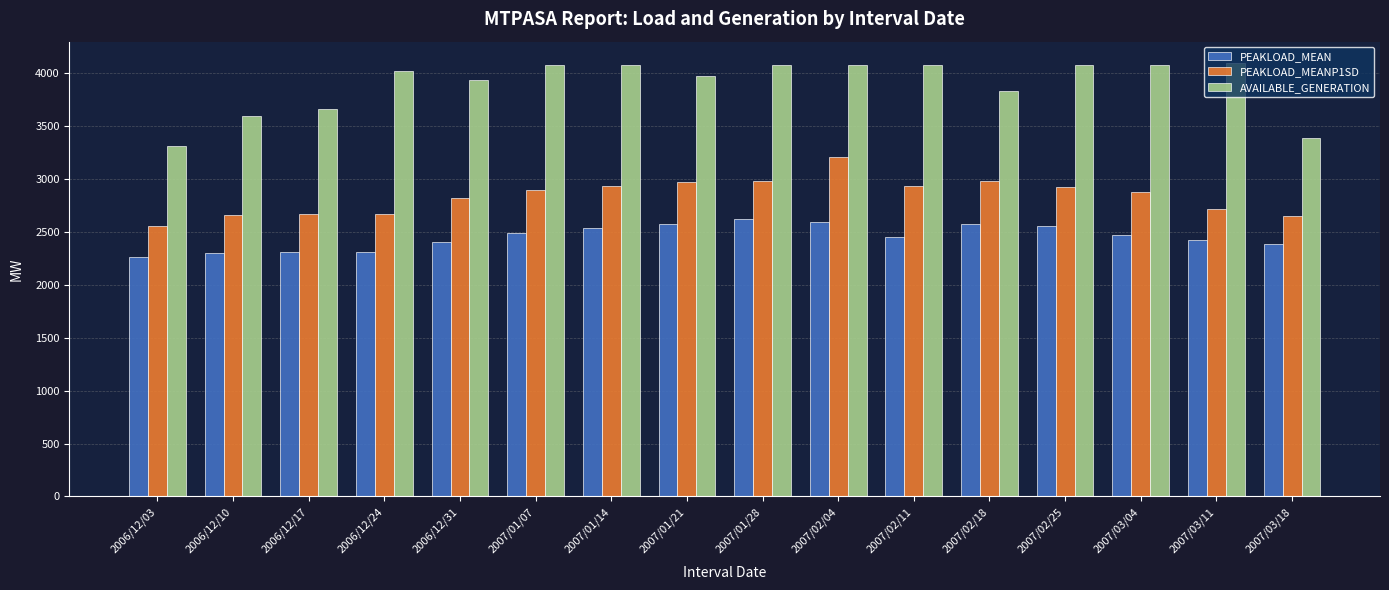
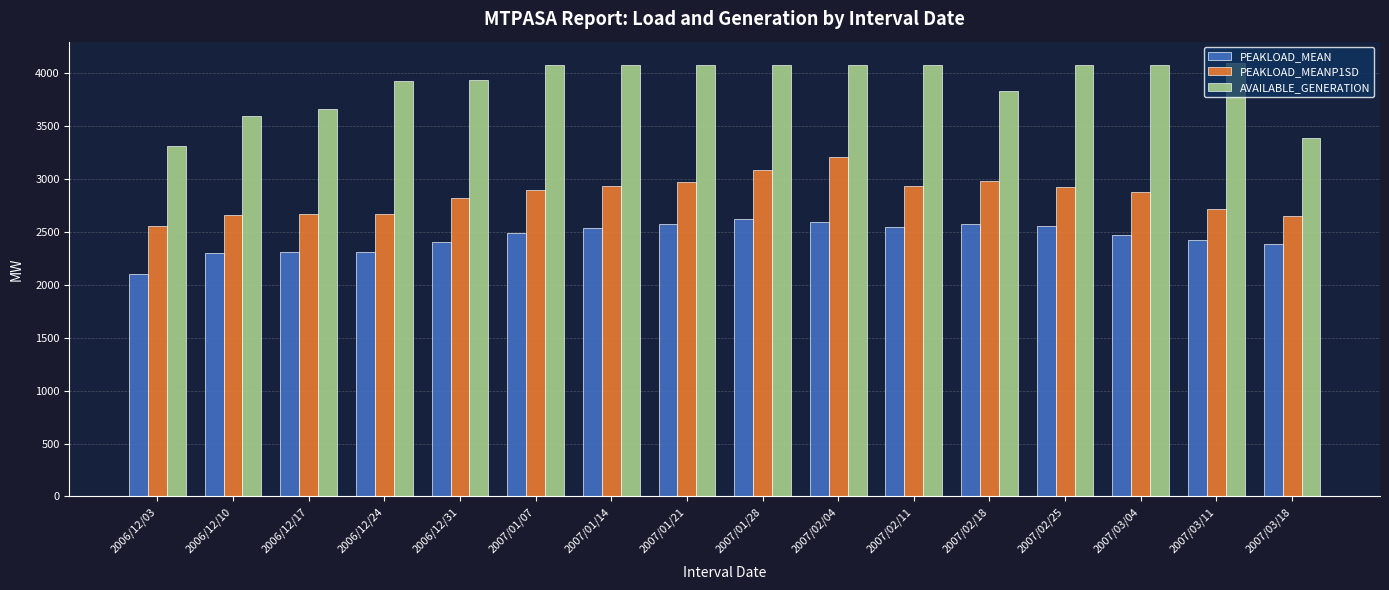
  {
    "PEAKLOAD_MEAN": {
-     "2006/12/03": 2260,
+     "2006/12/03": 2110,
      "2006/12/10": 2300,
      "2006/12/17": 2310,
      "2006/12/24": 2310,
      "2006/12/31": 2400,
      "2007/01/07": 2480,
      "2007/01/14": 2530,
      "2007/01/21": 2570,
      "2007/01/28": 2620,
      "2007/02/04": 2590,
-     "2007/02/11": 2450,
+     "2007/02/11": 2550,
      "2007/02/18": 2570,
      "2007/02/25": 2550,
      "2007/03/04": 2470,
      "2007/03/11": 2430,
      "2007/03/18": 2380
    },
    "PEAKLOAD_MEANP1SD": {
      "2006/12/03": 2560,
      "2006/12/10": 2660,
      "2006/12/17": 2670,
      "2006/12/24": 2670,
      "2006/12/31": 2820,
      "2007/01/07": 2900,
      "2007/01/14": 2930,
      "2007/01/21": 2970,
-     "2007/01/28": 2980,
+     "2007/01/28": 3090,
      "2007/02/04": 3200,
      "2007/02/11": 2930,
      "2007/02/18": 2980,
      "2007/02/25": 2920,
      "2007/03/04": 2880,
      "2007/03/11": 2720,
      "2007/03/18": 2650
    },
    "AVAILABLE_GENERATION": {
      "2006/12/03": 3310,
      "2006/12/10": 3590,
      "2006/12/17": 3660,
-     "2006/12/24": 4020,
+     "2006/12/24": 3930,
      "2006/12/31": 3940,
      "2007/01/07": 4070,
      "2007/01/14": 4070,
-     "2007/01/21": 3970,
+     "2007/01/21": 4070,
      "2007/01/28": 4070,
      "2007/02/04": 4070,
      "2007/02/11": 4070,
      "2007/02/18": 3830,
      "2007/02/25": 4070,
      "2007/03/04": 4070,
      "2007/03/18": 3390
    }
  }
